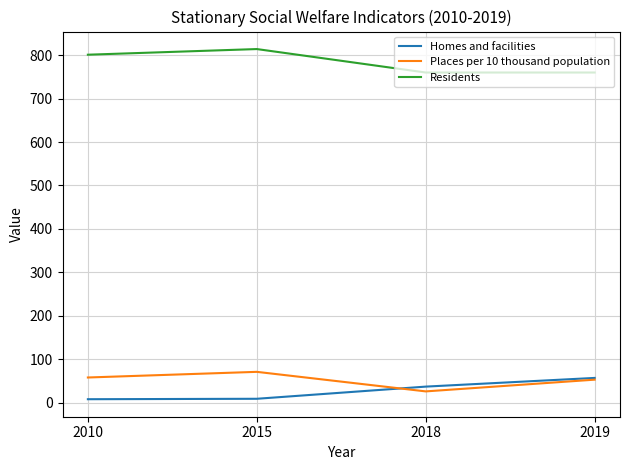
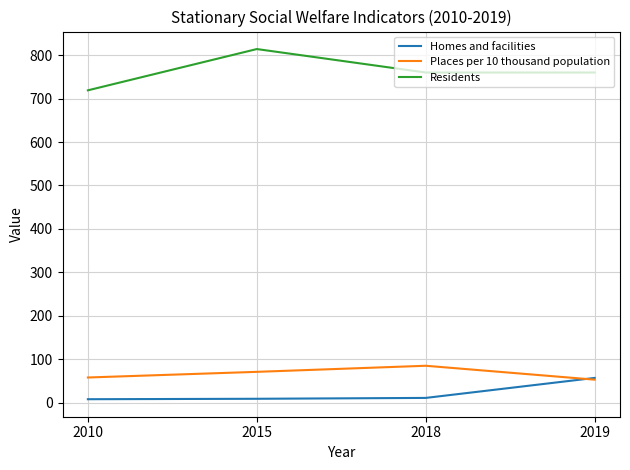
  {
    "Homes and facilities": {
      "2010": 10,
      "2015": 10,
-     "2018": 40
+     "2018": 10
    },
    "Places per 10 thousand population": {
      "2010": 60,
      "2015": 70,
-     "2018": 30
+     "2018": 90
    },
    "Residents": {
-     "2010": 800,
+     "2010": 720,
      "2015": 810
    }
  }
